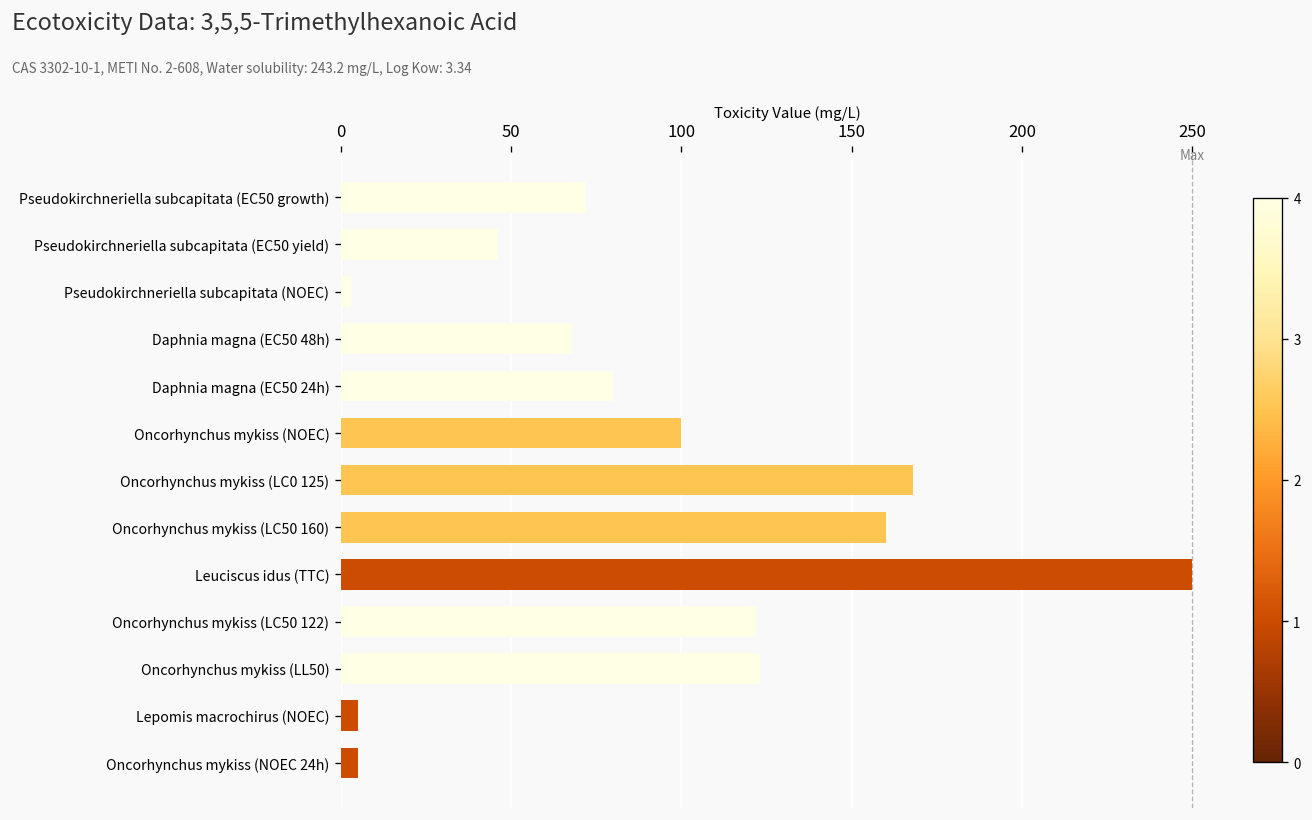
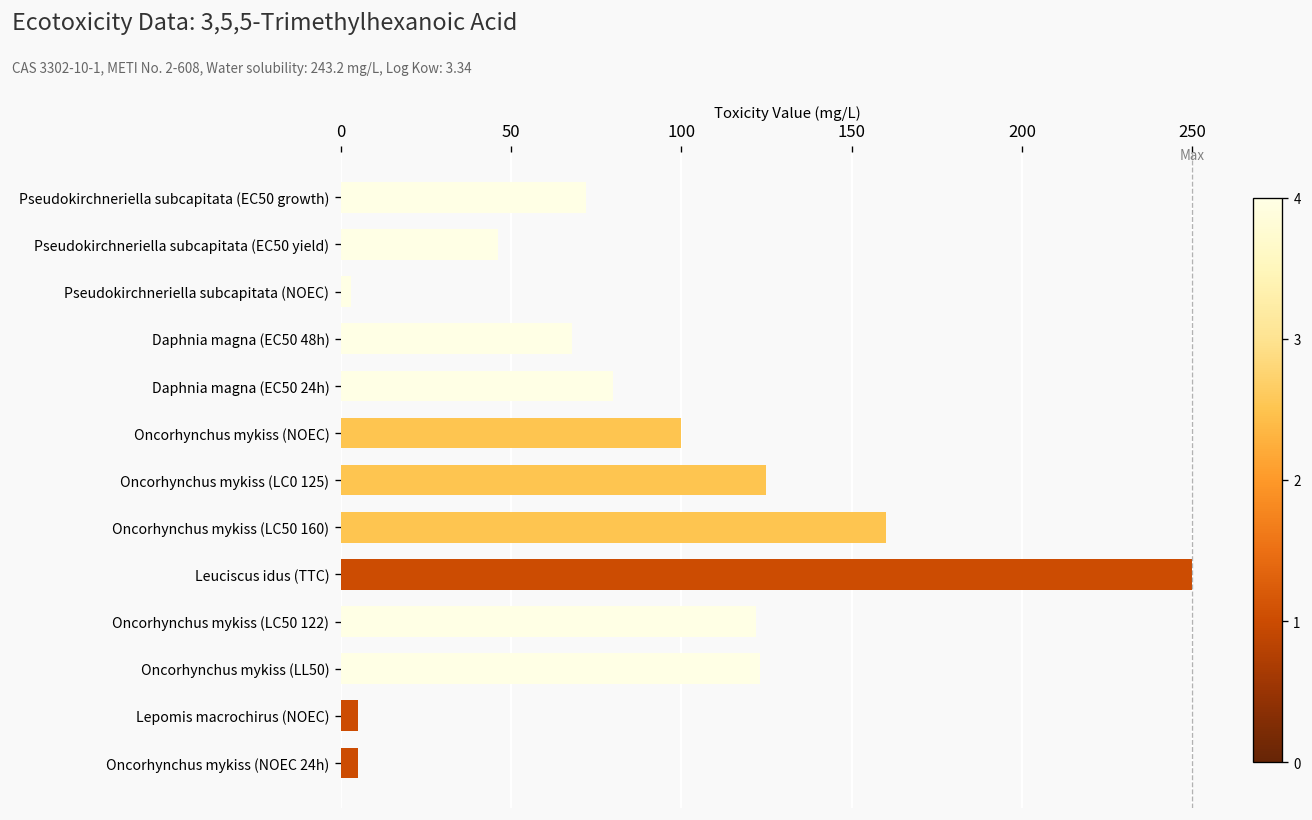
  {
    "Pseudokirchneriella subcapitata (EC50 growth)": 72,
    "Pseudokirchneriella subcapitata (EC50 yield)": 46,
    "Pseudokirchneriella subcapitata (NOEC)": 3,
    "Daphnia magna (EC50 48h)": 68,
    "Daphnia magna (EC50 24h)": 80,
    "Oncorhynchus mykiss (NOEC)": 100,
-   "Oncorhynchus mykiss (LC0 125)": 168,
+   "Oncorhynchus mykiss (LC0 125)": 125,
    "Oncorhynchus mykiss (LC50 160)": 160,
    "Leuciscus idus (TTC)": 250,
    "Oncorhynchus mykiss (LC50 122)": 122,
    "Oncorhynchus mykiss (LL50)": 123,
    "Lepomis macrochirus (NOEC)": 5,
    "Oncorhynchus mykiss (NOEC 24h)": 5
  }
